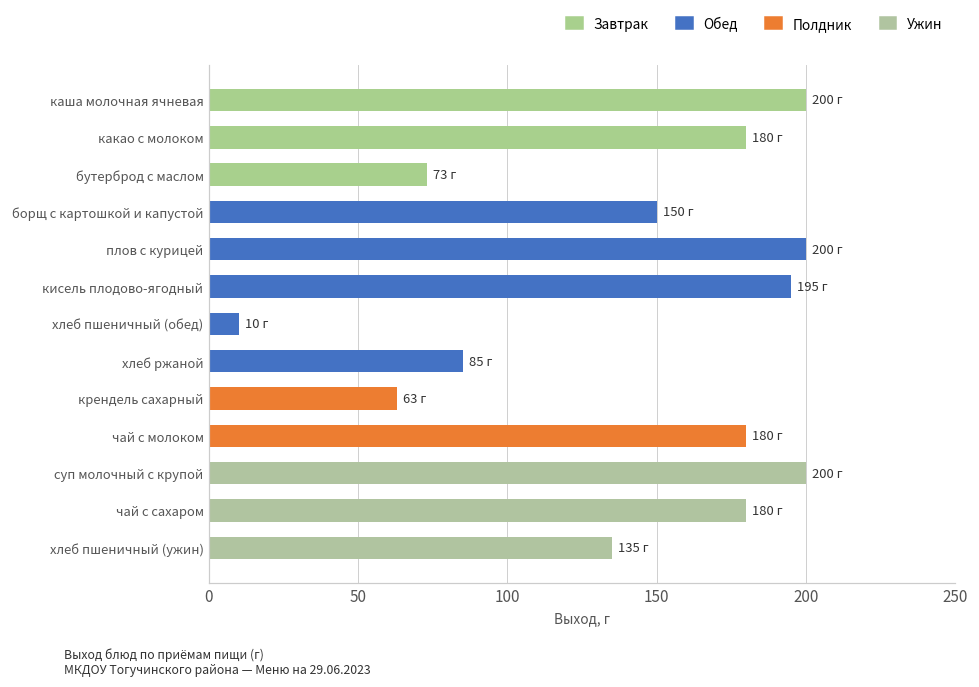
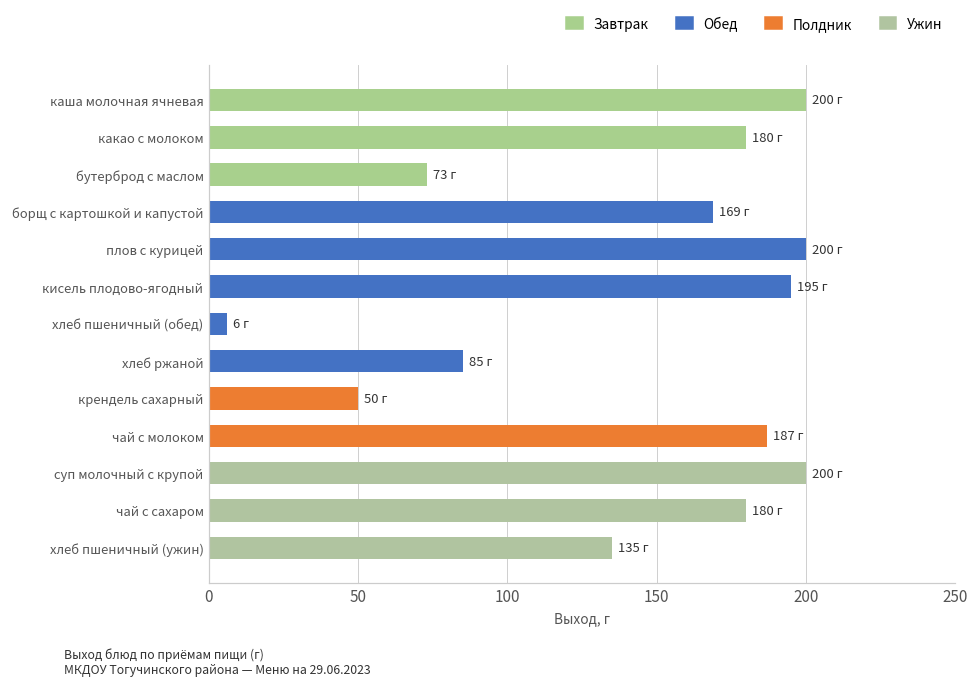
  {
    "каша молочная ячневая": 200,
    "какао с молоком": 180,
    "бутерброд с маслом": 73,
-   "борщ с картошкой и капустой": 150,
+   "борщ с картошкой и капустой": 169,
    "плов с курицей": 200,
    "кисель плодово-ягодный": 195,
-   "хлеб пшеничный (обед)": 10,
+   "хлеб пшеничный (обед)": 6,
    "хлеб ржаной": 85,
-   "крендель сахарный": 63,
-   "чай с молоком": 180,
+   "крендель сахарный": 50,
+   "чай с молоком": 187,
    "суп молочный с крупой": 200,
    "чай с сахаром": 180,
    "хлеб пшеничный (ужин)": 135
  }
